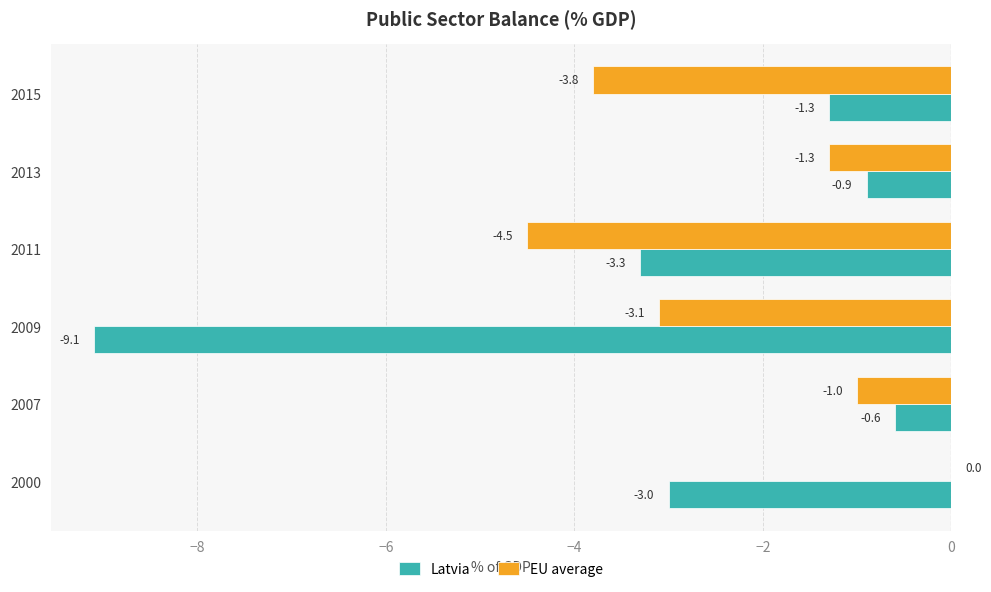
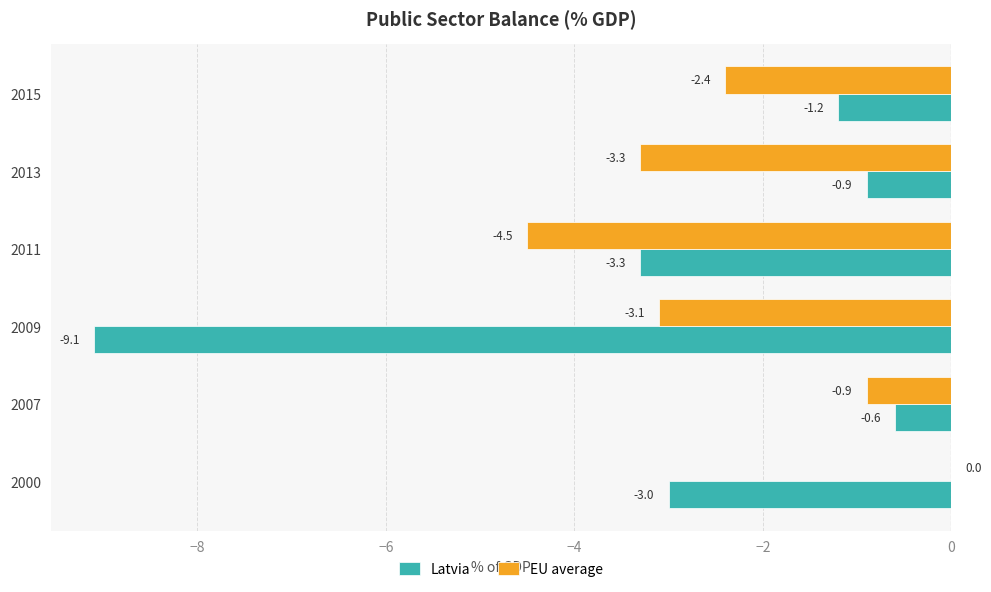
  {
    "Latvia": {
-     "2015": -1.3,
+     "2015": -1.2,
      "2013": -0.9,
      "2011": -3.3,
      "2009": -9.1,
      "2007": -0.6,
      "2000": -3.0
    },
    "EU average": {
-     "2015": -3.8,
-     "2013": -1.3,
+     "2015": -2.4,
+     "2013": -3.3,
      "2011": -4.5,
      "2009": -3.1,
-     "2007": -1.0,
+     "2007": -0.9,
      "2000": 0.0
    }
  }
